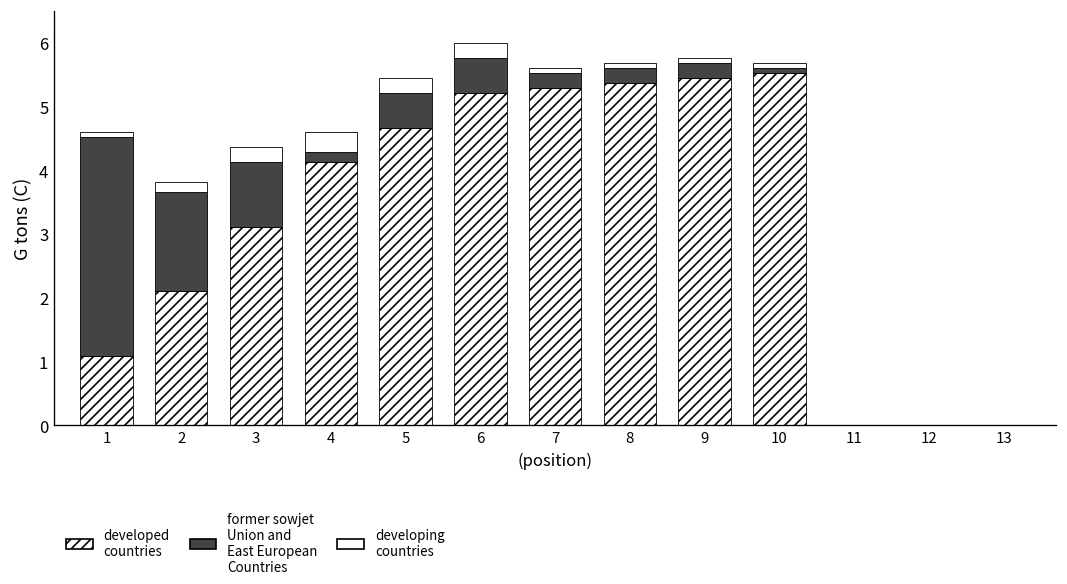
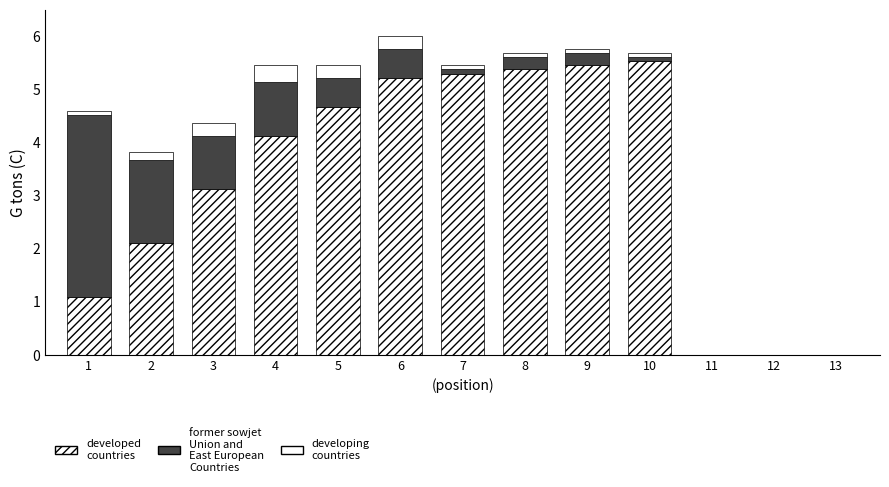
  {
    "former sowjet Union and East European Countries": {
      "1": 3.4,
      "2": 1.6,
      "3": 1.0,
-     "4": 0.2,
+     "4": 1.0,
      "5": 0.5,
      "6": 0.5,
-     "7": 0.2,
+     "7": 0.1,
      "8": 0.2,
      "9": 0.2,
      "10": 0.1,
      "11": 0.0,
      "12": 0.0,
      "13": 0.0
    }
  }
